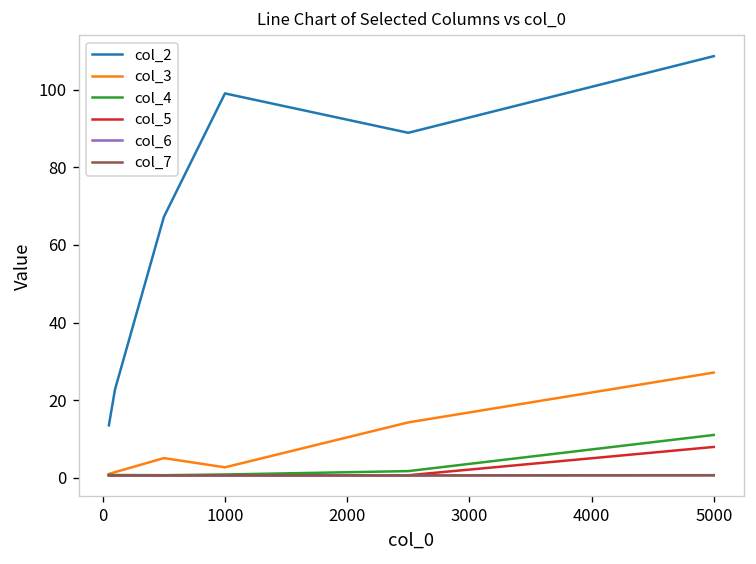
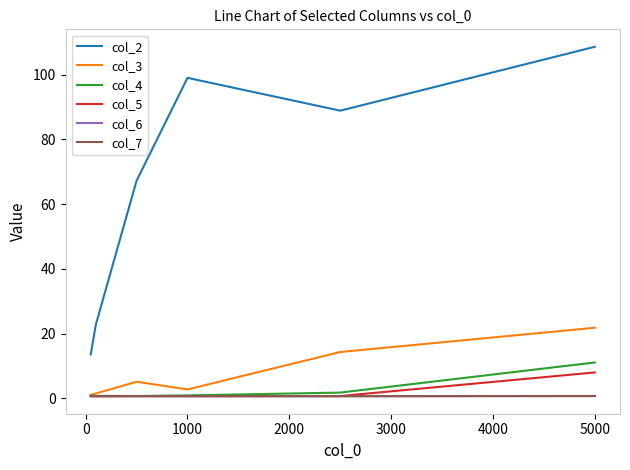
  {
    "col_2": {
      "1000": 99,
      "5000": 109
    },
    "col_3": {
      "1000": 3,
-     "5000": 27
+     "5000": 22
    },
    "col_4": {
      "5000": 11
    },
    "col_5": {
      "5000": 8
    },
    "col_7": {
      "5000": 1
    }
  }
